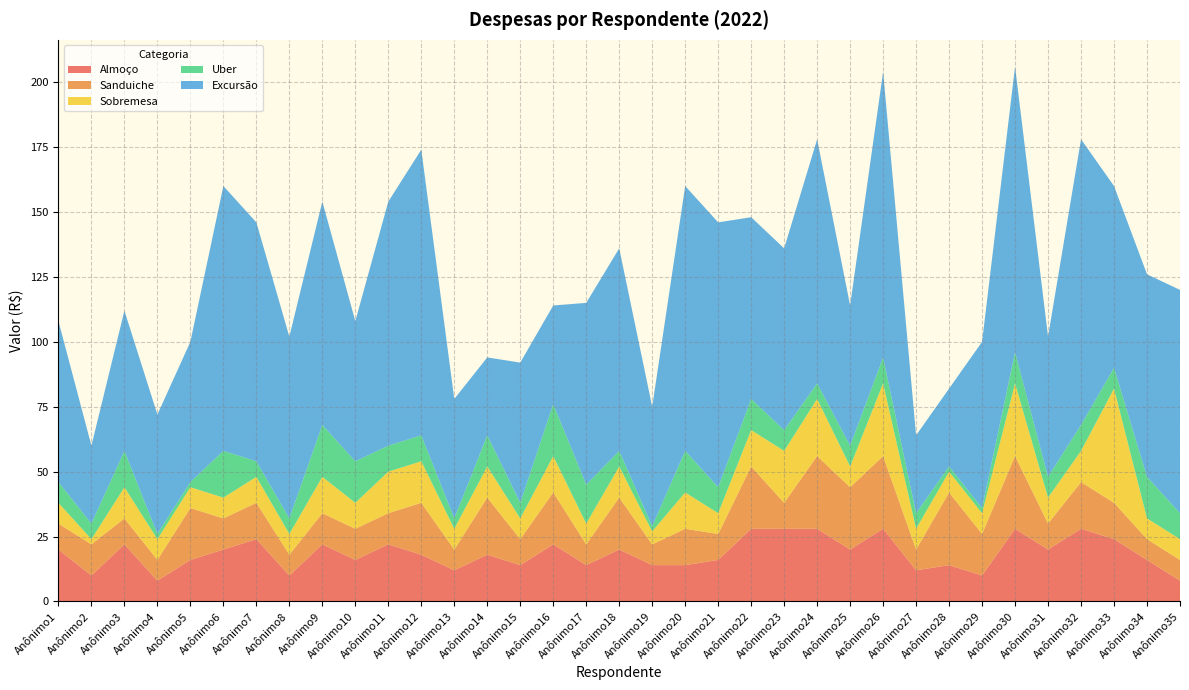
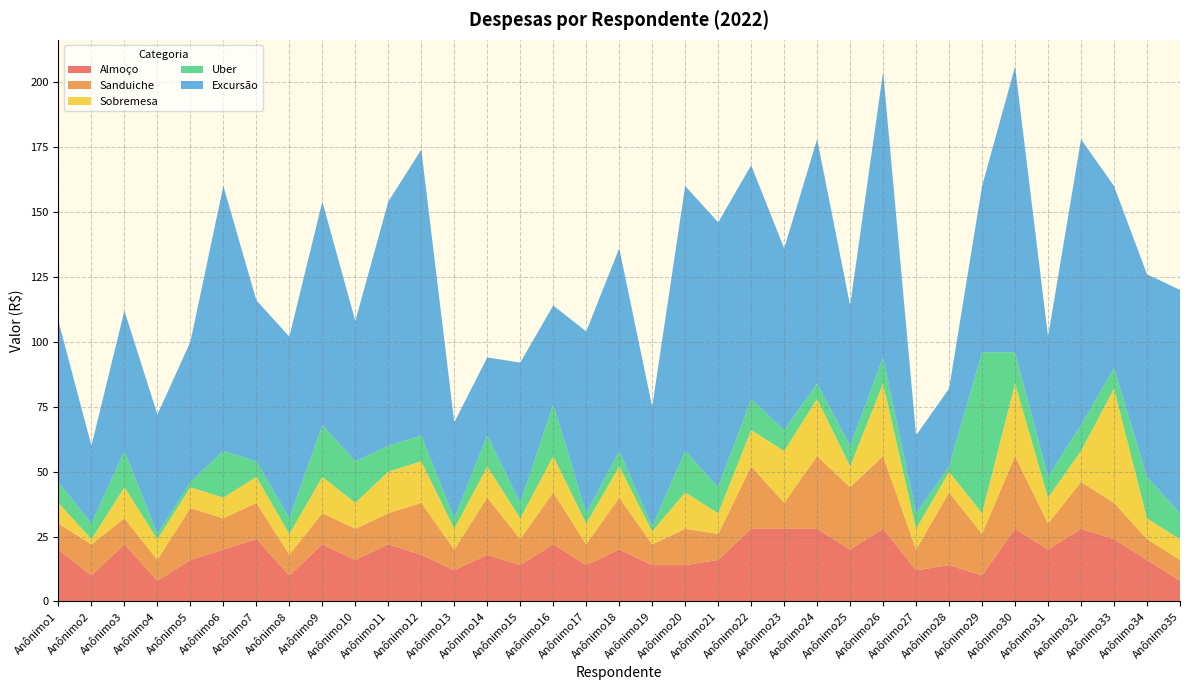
  {
    "Sobremesa": {
      "Anônimo1": 8,
      "Anônimo2": 2,
      "Anônimo3": 12,
      "Anônimo4": 8,
      "Anônimo5": 8,
      "Anônimo6": 8,
      "Anônimo7": 10,
      "Anônimo8": 8,
      "Anônimo9": 14,
      "Anônimo10": 10,
      "Anônimo11": 16,
      "Anônimo12": 16,
      "Anônimo13": 8,
      "Anônimo14": 12,
      "Anônimo15": 8,
      "Anônimo16": 14,
      "Anônimo17": 8,
      "Anônimo18": 12,
      "Anônimo19": 5,
      "Anônimo20": 14,
      "Anônimo21": 8,
      "Anônimo22": 14,
      "Anônimo23": 20,
      "Anônimo24": 22,
      "Anônimo25": 8,
      "Anônimo26": 28,
      "Anônimo27": 8,
      "Anônimo28": 8,
      "Anônimo29": 8,
      "Anônimo30": 28,
      "Anônimo31": 10,
      "Anônimo32": 12,
      "Anônimo33": 44,
      "Anônimo34": 8,
      "Anônimo35": 8
    },
    "Uber": {
      "Anônimo1": 8,
      "Anônimo2": 6,
      "Anônimo3": 14,
      "Anônimo4": 2,
      "Anônimo5": 2,
      "Anônimo6": 18,
      "Anônimo7": 6,
      "Anônimo8": 6,
      "Anônimo9": 20,
      "Anônimo10": 16,
      "Anônimo11": 10,
      "Anônimo12": 10,
      "Anônimo13": 4,
      "Anônimo14": 12,
      "Anônimo15": 6,
      "Anônimo16": 20,
-     "Anônimo17": 15,
+     "Anônimo17": 4,
      "Anônimo18": 6,
      "Anônimo19": 2,
      "Anônimo20": 16,
      "Anônimo21": 10,
      "Anônimo22": 12,
      "Anônimo23": 8,
      "Anônimo24": 6,
      "Anônimo25": 8,
      "Anônimo26": 10,
      "Anônimo27": 6,
      "Anônimo28": 2,
-     "Anônimo29": 2,
+     "Anônimo29": 62,
      "Anônimo30": 12,
      "Anônimo31": 8,
      "Anônimo32": 10,
      "Anônimo33": 8,
      "Anônimo34": 16,
      "Anônimo35": 10
    },
    "Excursão": {
      "Anônimo1": 62,
      "Anônimo2": 30,
      "Anônimo3": 54,
      "Anônimo4": 46,
      "Anônimo5": 54,
      "Anônimo6": 102,
-     "Anônimo7": 92,
+     "Anônimo7": 62,
      "Anônimo8": 70,
      "Anônimo9": 86,
      "Anônimo10": 54,
      "Anônimo11": 94,
      "Anônimo12": 110,
-     "Anônimo13": 46,
+     "Anônimo13": 37,
      "Anônimo14": 30,
      "Anônimo15": 54,
      "Anônimo16": 38,
      "Anônimo17": 70,
      "Anônimo18": 78,
      "Anônimo19": 46,
      "Anônimo20": 102,
      "Anônimo21": 102,
-     "Anônimo22": 70,
+     "Anônimo22": 90,
      "Anônimo23": 70,
      "Anônimo24": 94,
      "Anônimo25": 54,
      "Anônimo26": 110,
      "Anônimo27": 30,
      "Anônimo28": 30,
      "Anônimo29": 64,
      "Anônimo30": 110,
      "Anônimo31": 54,
      "Anônimo32": 110,
      "Anônimo33": 70,
      "Anônimo34": 78,
      "Anônimo35": 86
    }
  }
